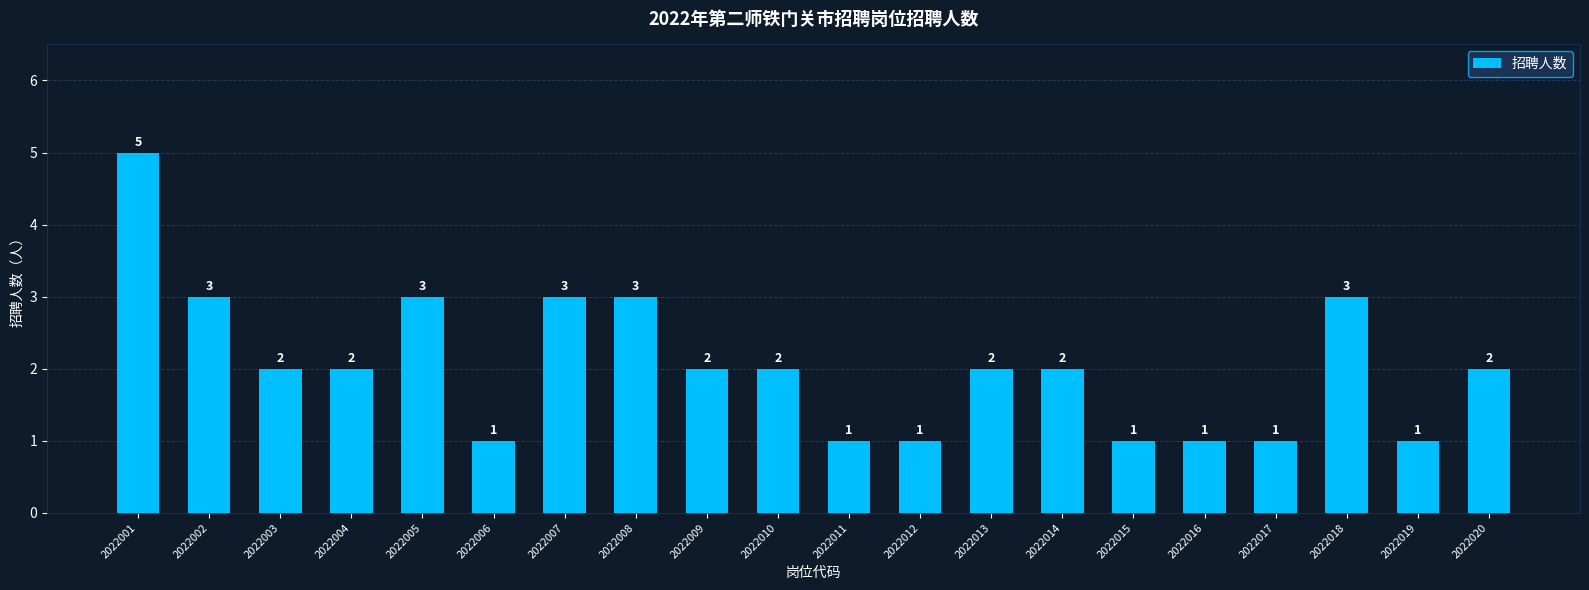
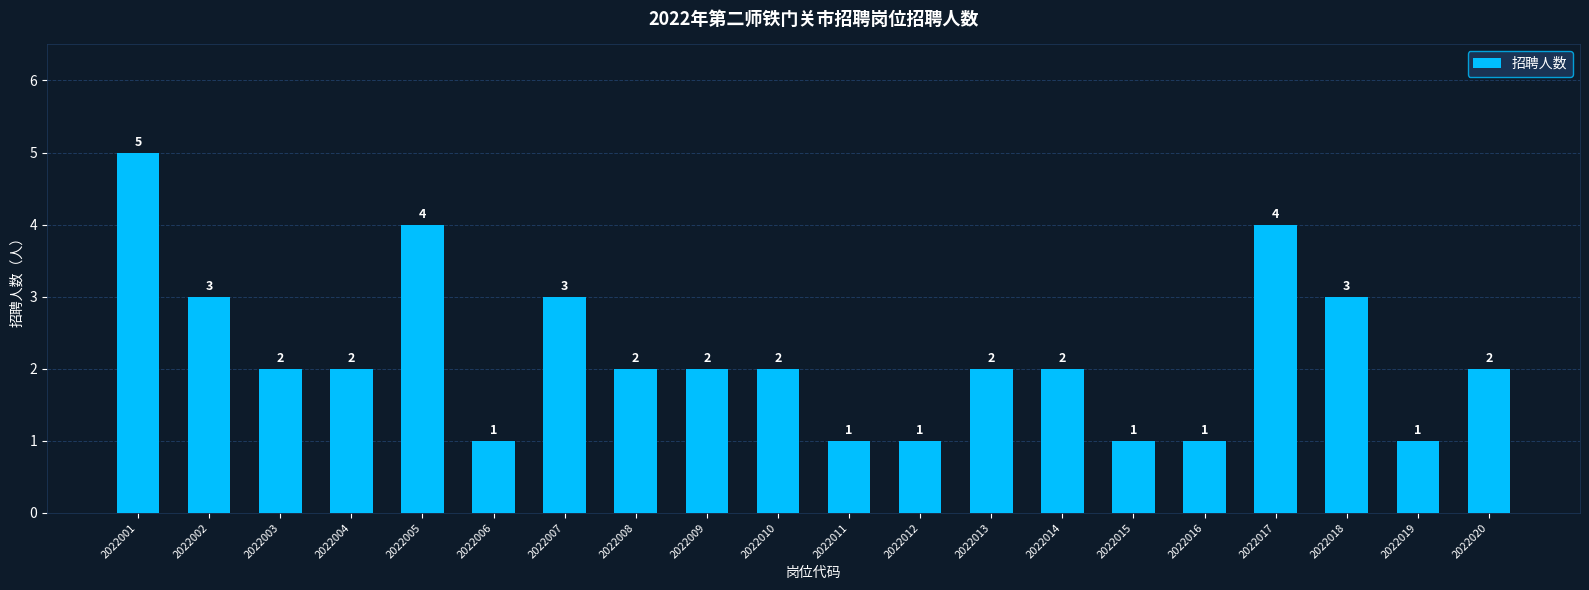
  {
    "2022001": 5,
    "2022002": 3,
    "2022003": 2,
    "2022004": 2,
-   "2022005": 3,
+   "2022005": 4,
    "2022006": 1,
    "2022007": 3,
-   "2022008": 3,
+   "2022008": 2,
    "2022009": 2,
    "2022010": 2,
    "2022011": 1,
    "2022012": 1,
    "2022013": 2,
    "2022014": 2,
    "2022015": 1,
    "2022016": 1,
-   "2022017": 1,
+   "2022017": 4,
    "2022018": 3,
    "2022019": 1,
    "2022020": 2
  }
